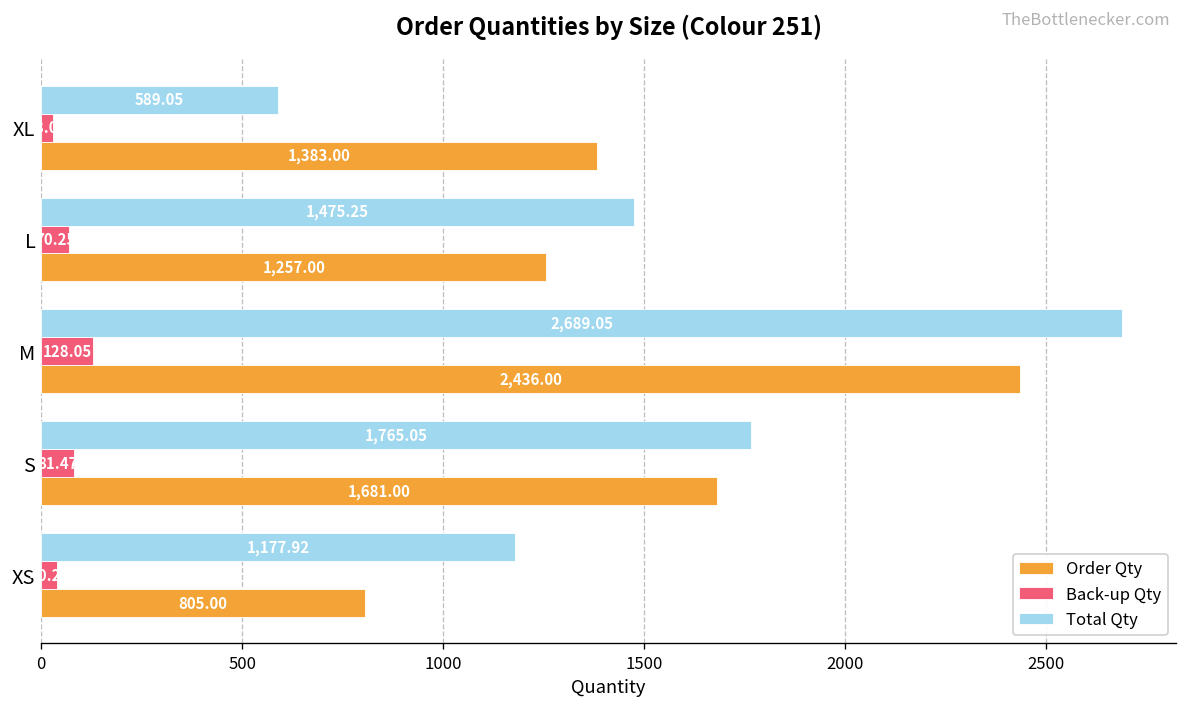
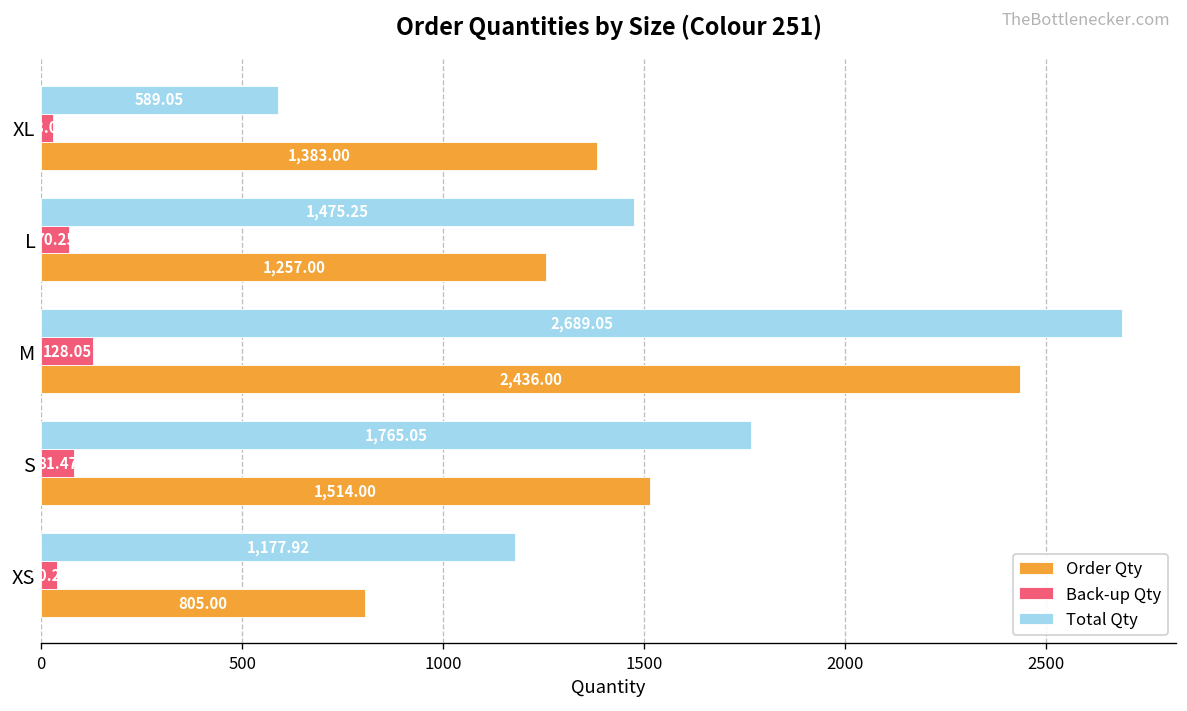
  {
    "Order Qty": {
      "XL": "1,383.00",
      "L": "1,257.00",
      "M": "2,436.00",
-     "S": "1,681.00",
+     "S": "1,514.00",
      "XS": "805.00"
    },
    "Back-up Qty": {
      "L": "70.25",
      "M": "128.05",
      "S": "81.47"
    },
    "Total Qty": {
      "XL": "589.05",
      "L": "1,475.25",
      "M": "2,689.05",
      "S": "1,765.05",
      "XS": "1,177.92"
    }
  }
